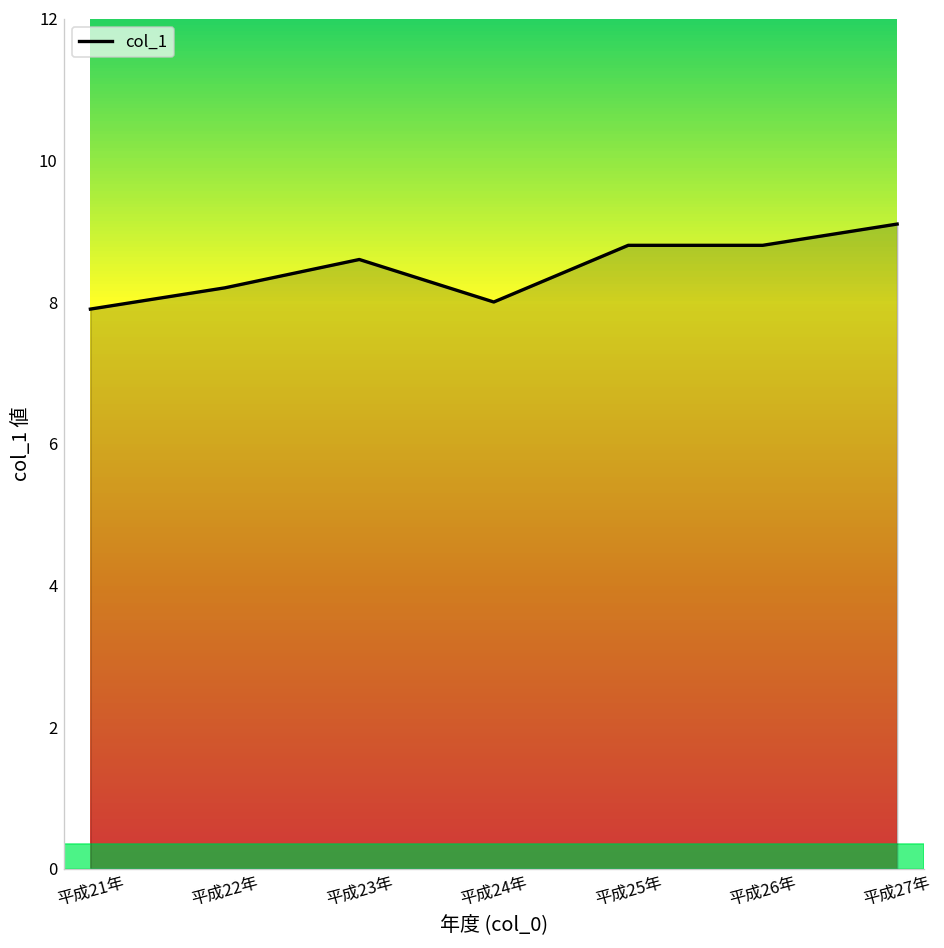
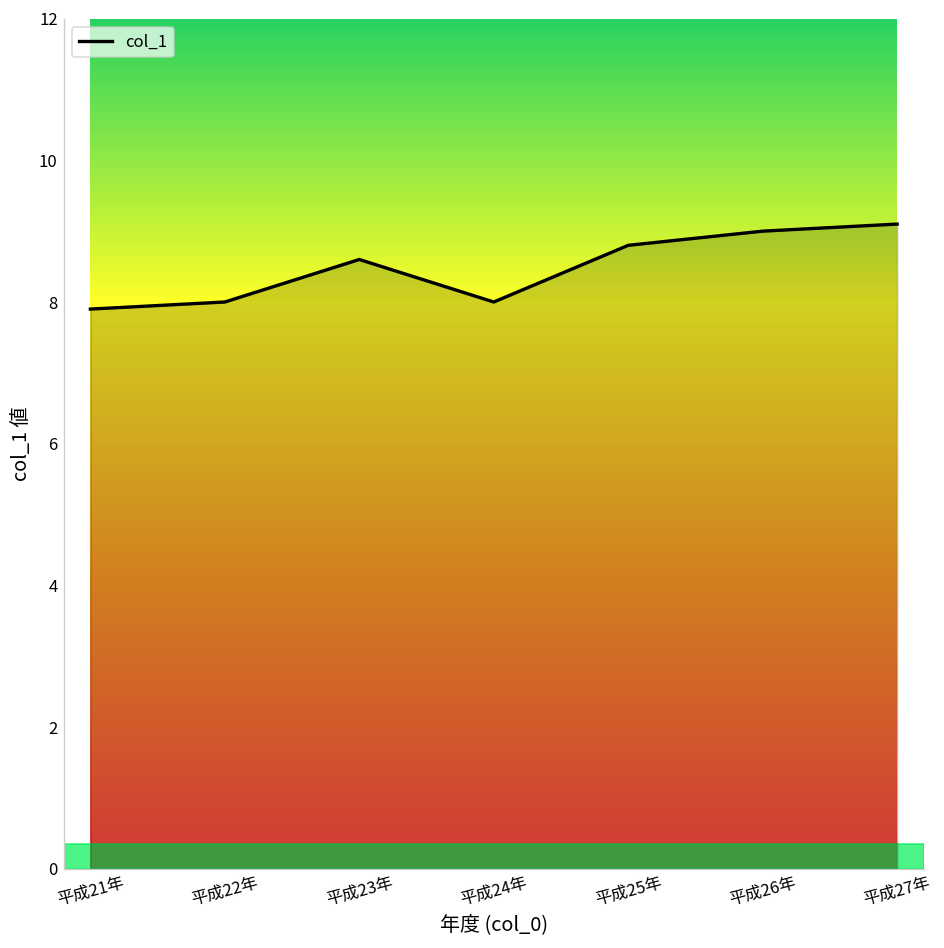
  {
    "平成21年": 7.9,
-   "平成22年": 8.2,
+   "平成22年": 8.0,
    "平成23年": 8.6,
    "平成24年": 8.0,
    "平成25年": 8.8,
-   "平成26年": 8.8,
+   "平成26年": 9.0,
    "平成27年": 9.1
  }
